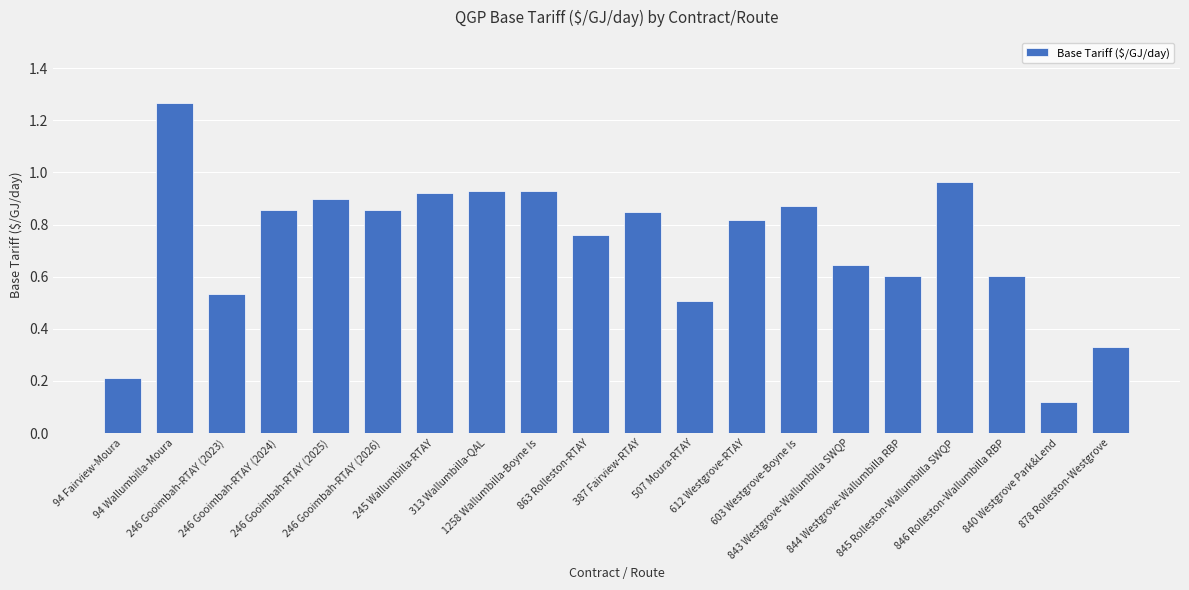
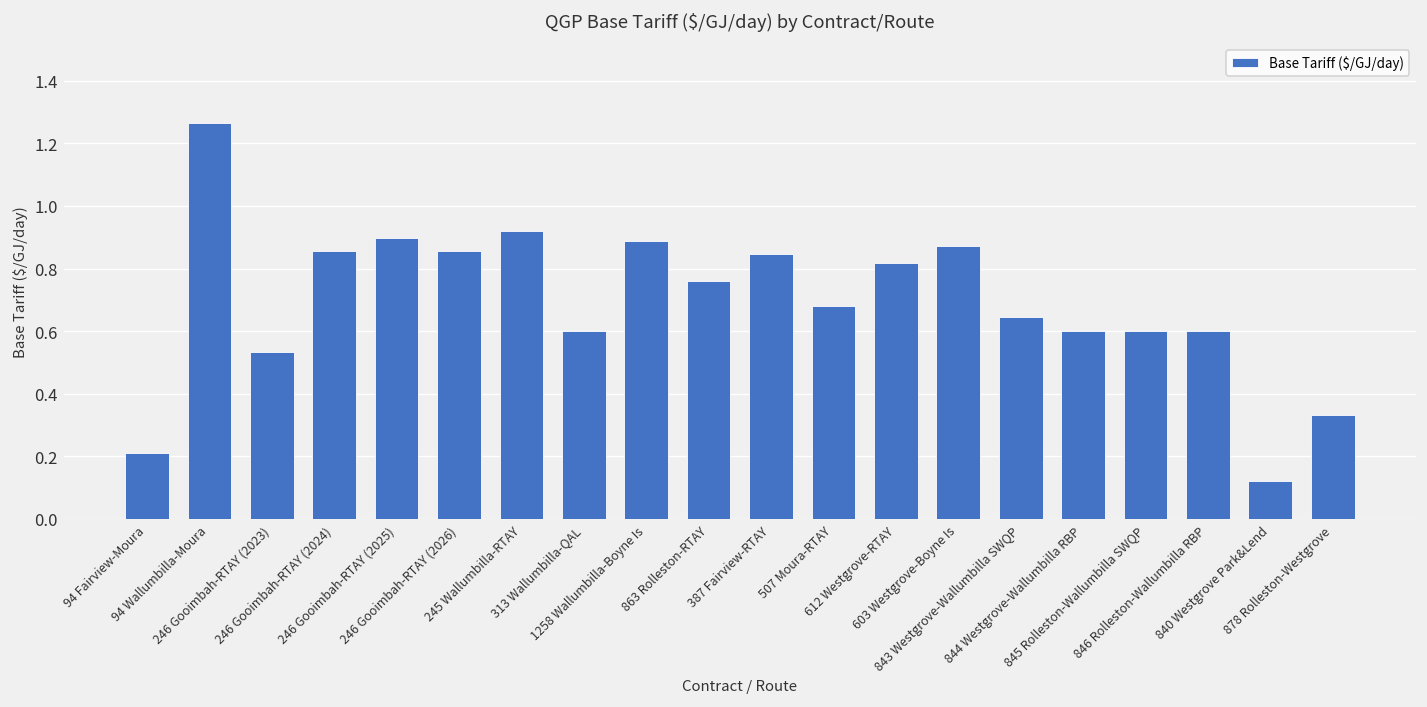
  {
    "94 Fairview-Moura": 0.21,
    "94 Wallumbilla-Moura": 1.27,
    "246 Gooimbah-RTAY (2023)": 0.53,
    "246 Gooimbah-RTAY (2024)": 0.86,
    "246 Gooimbah-RTAY (2025)": 0.90,
    "246 Gooimbah-RTAY (2026)": 0.86,
    "245 Wallumbilla-RTAY": 0.92,
-   "313 Wallumbilla-QAL": 0.93,
-   "1258 Wallumbilla-Boyne Is": 0.93,
+   "313 Wallumbilla-QAL": 0.60,
+   "1258 Wallumbilla-Boyne Is": 0.89,
    "863 Rolleston-RTAY": 0.76,
    "387 Fairview-RTAY": 0.85,
-   "507 Moura-RTAY": 0.51,
+   "507 Moura-RTAY": 0.68,
    "612 Westgrove-RTAY": 0.82,
    "603 Westgrove-Boyne Is": 0.87,
    "843 Westgrove-Wallumbilla SWQP": 0.65,
    "844 Westgrove-Wallumbilla RBP": 0.60,
-   "845 Rolleston-Wallumbilla SWQP": 0.96,
+   "845 Rolleston-Wallumbilla SWQP": 0.60,
    "846 Rolleston-Wallumbilla RBP": 0.60,
    "840 Westgrove Park&Lend": 0.12,
    "878 Rolleston-Westgrove": 0.33
  }
